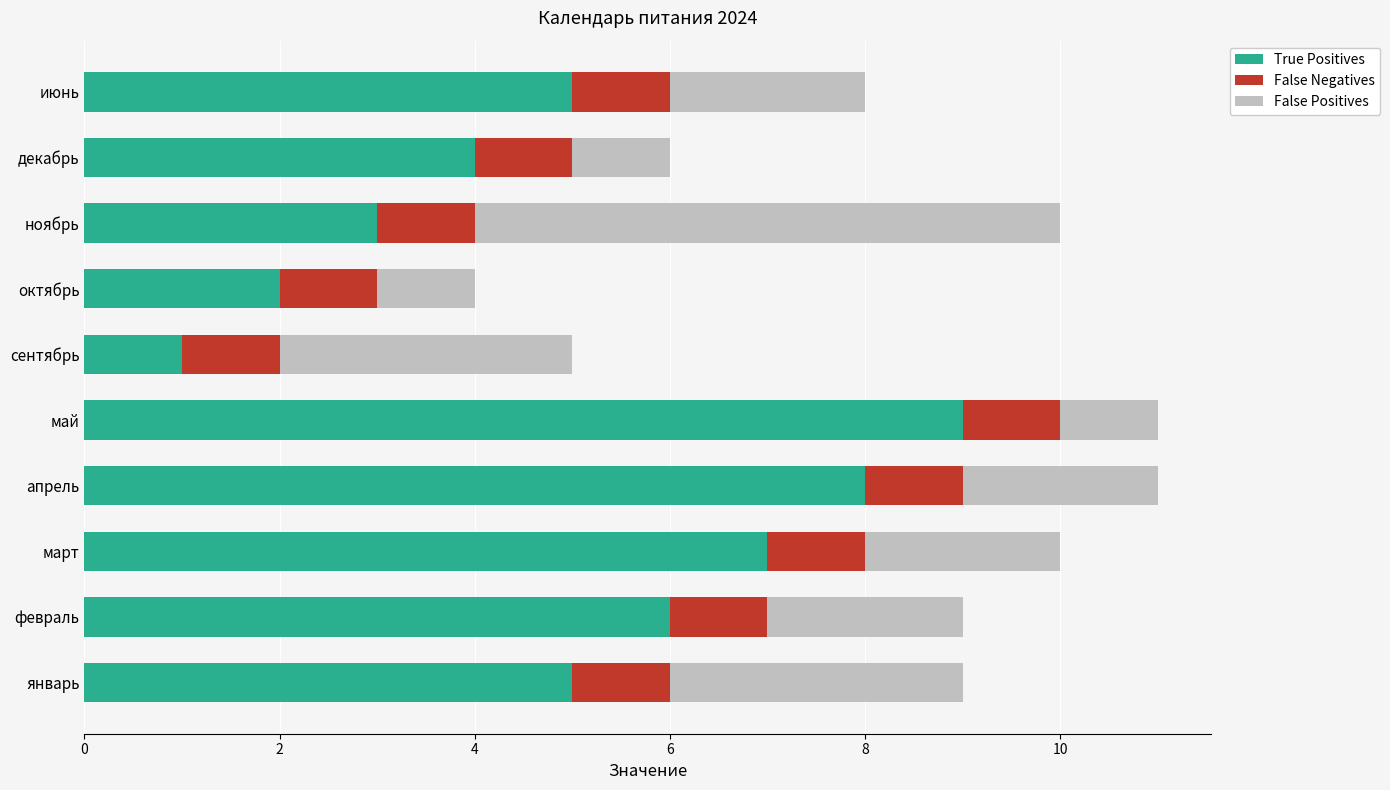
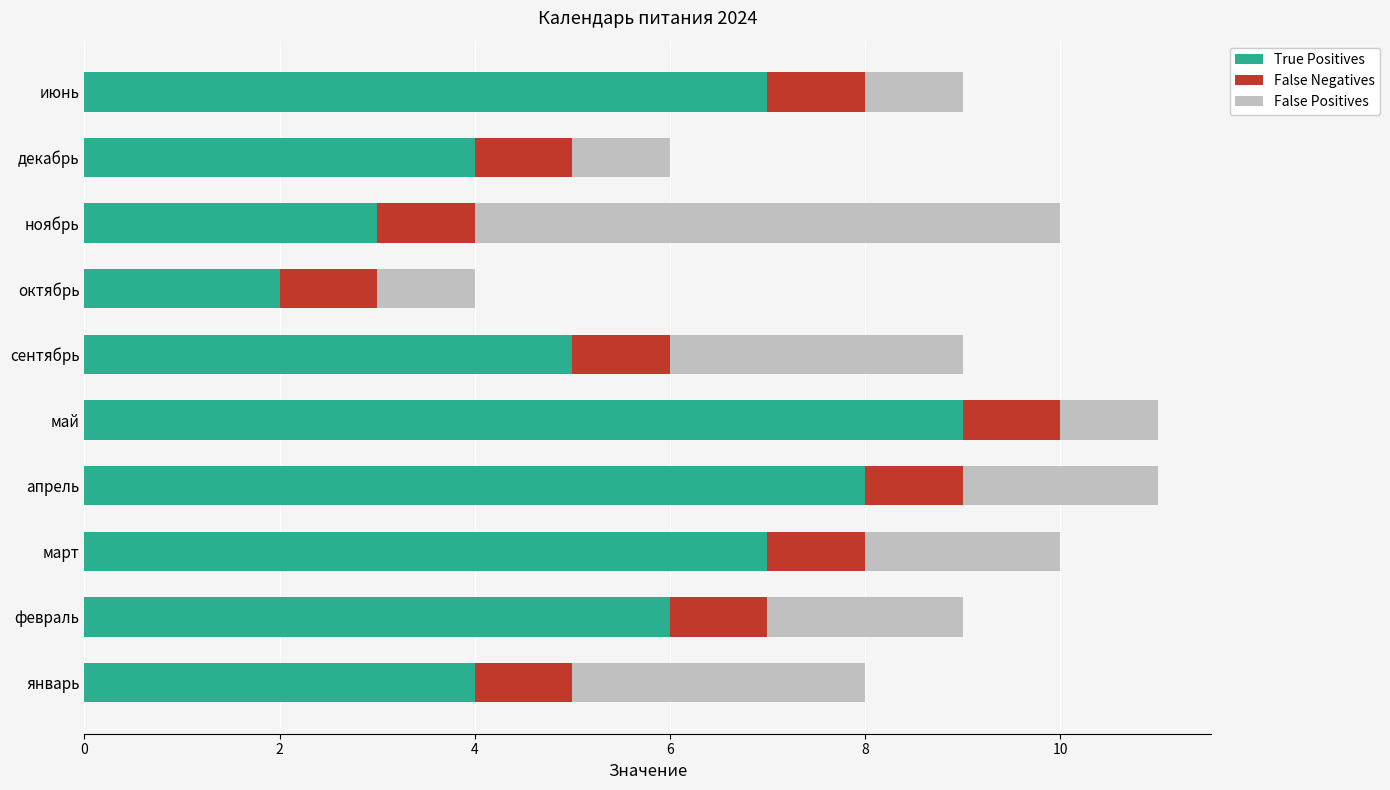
  {
    "True Positives": {
-     "июнь": 5,
+     "июнь": 7,
      "декабрь": 4,
      "ноябрь": 3,
      "октябрь": 2,
-     "сентябрь": 1,
+     "сентябрь": 5,
      "май": 9,
      "апрель": 8,
      "март": 7,
      "февраль": 6,
-     "январь": 5
+     "январь": 4
    },
    "False Negatives": {
      "июнь": 1,
      "декабрь": 1,
      "ноябрь": 1,
      "октябрь": 1,
      "сентябрь": 1,
      "май": 1,
      "апрель": 1,
      "март": 1,
      "февраль": 1,
      "январь": 1
    },
    "False Positives": {
-     "июнь": 2,
+     "июнь": 1,
      "декабрь": 1,
      "ноябрь": 6,
      "октябрь": 1,
      "сентябрь": 3,
      "май": 1,
      "апрель": 2,
      "март": 2,
      "февраль": 2,
      "январь": 3
    }
  }
